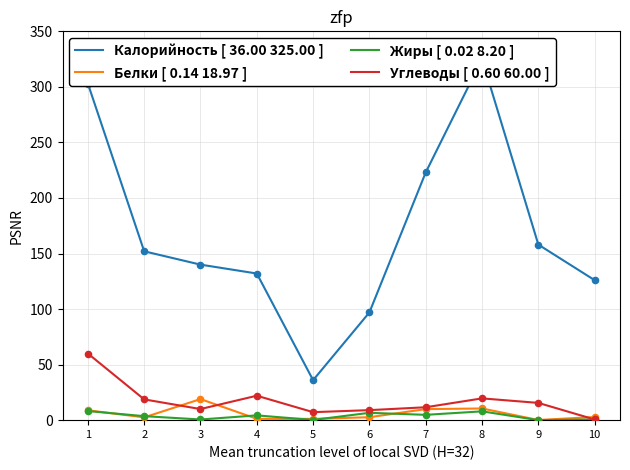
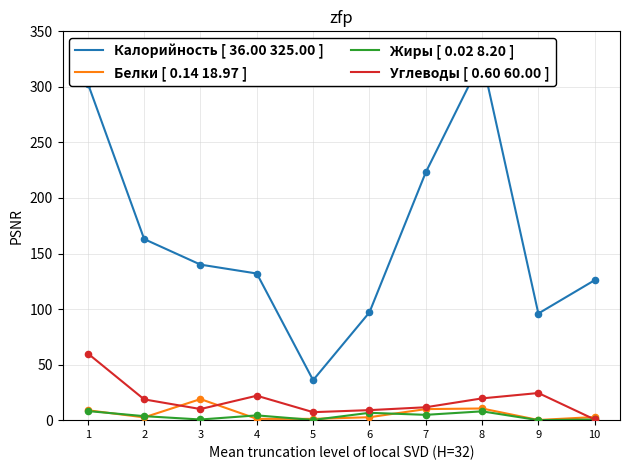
  {
    "Калорийность [ 36.00 325.00 ]": {
-     "2": 152,
+     "2": 163,
      "3": 140,
      "4": 132,
      "5": 36,
      "6": 97,
      "7": 223,
-     "9": 158,
+     "9": 96,
      "10": 126
    },
    "Белки [ 0.14 18.97 ]": {
      "3": 19,
      "4": 1,
      "6": 3,
      "8": 11
    },
    "Жиры [ 0.02 8.20 ]": {
      "3": 1,
      "4": 4,
      "6": 7,
      "7": 5,
      "8": 8
    },
    "Углеводы [ 0.60 60.00 ]": {
      "1": 60,
      "2": 19,
      "3": 10,
      "4": 22,
      "5": 7,
      "6": 9,
      "8": 20,
-     "9": 16
+     "9": 24
    }
  }
